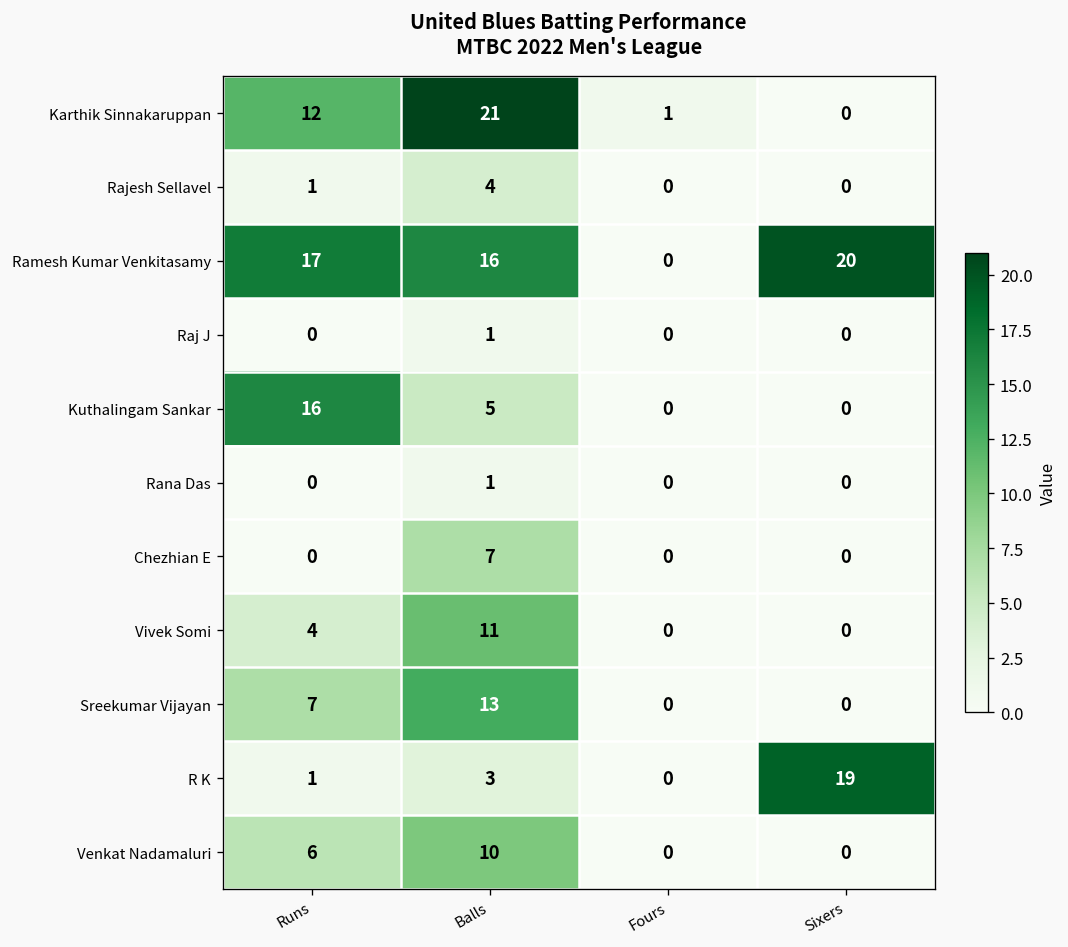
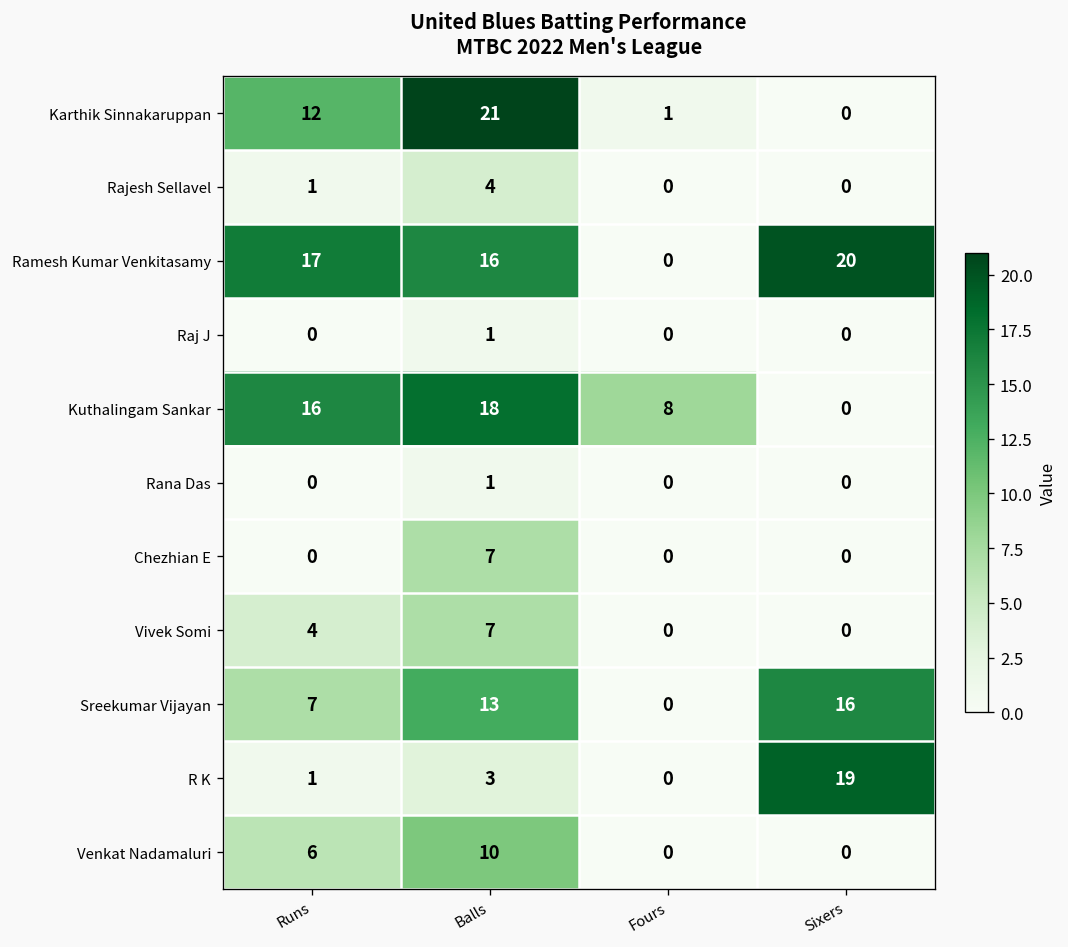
  {
    "Karthik Sinnakaruppan": {
      "Runs": 12,
      "Balls": 21,
      "Fours": 1,
      "Sixers": 0
    },
    "Rajesh Sellavel": {
      "Runs": 1,
      "Balls": 4,
      "Fours": 0,
      "Sixers": 0
    },
    "Ramesh Kumar Venkitasamy": {
      "Runs": 17,
      "Balls": 16,
      "Fours": 0,
      "Sixers": 20
    },
    "Raj J": {
      "Runs": 0,
      "Balls": 1,
      "Fours": 0,
      "Sixers": 0
    },
    "Kuthalingam Sankar": {
      "Runs": 16,
-     "Balls": 5,
-     "Fours": 0,
+     "Balls": 18,
+     "Fours": 8,
      "Sixers": 0
    },
    "Rana Das": {
      "Runs": 0,
      "Balls": 1,
      "Fours": 0,
      "Sixers": 0
    },
    "Chezhian E": {
      "Runs": 0,
      "Balls": 7,
      "Fours": 0,
      "Sixers": 0
    },
    "Vivek Somi": {
      "Runs": 4,
-     "Balls": 11,
+     "Balls": 7,
      "Fours": 0,
      "Sixers": 0
    },
    "Sreekumar Vijayan": {
      "Runs": 7,
      "Balls": 13,
      "Fours": 0,
-     "Sixers": 0
+     "Sixers": 16
    },
    "R K": {
      "Runs": 1,
      "Balls": 3,
      "Fours": 0,
      "Sixers": 19
    },
    "Venkat Nadamaluri": {
      "Runs": 6,
      "Balls": 10,
      "Fours": 0,
      "Sixers": 0
    }
  }
